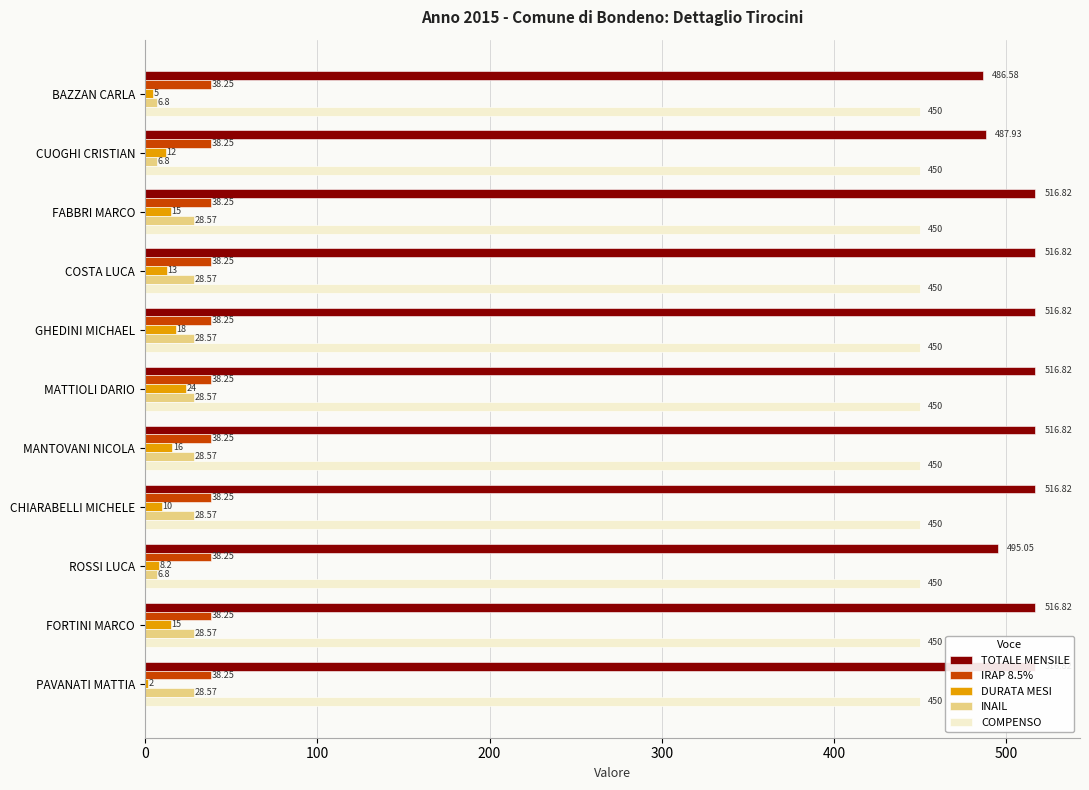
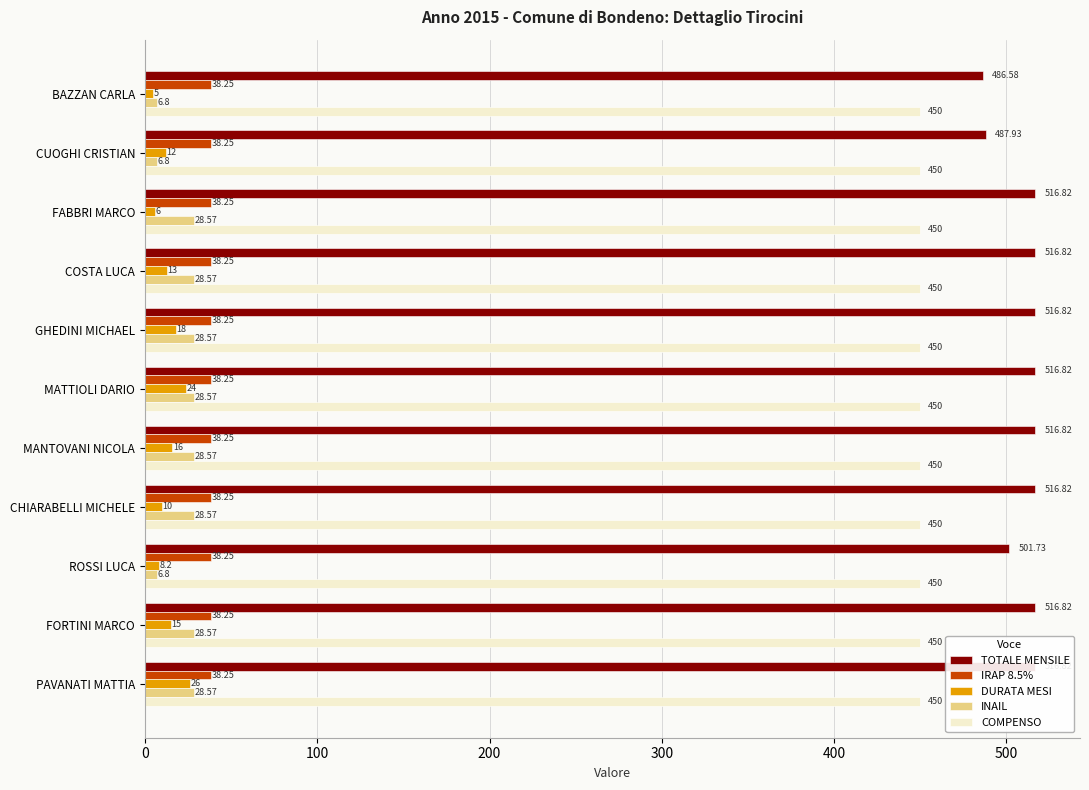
  {
    "TOTALE MENSILE": {
      "BAZZAN CARLA": 486.58,
      "CUOGHI CRISTIAN": 487.93,
      "FABBRI MARCO": 516.82,
      "COSTA LUCA": 516.82,
      "GHEDINI MICHAEL": 516.82,
      "MATTIOLI DARIO": 516.82,
      "MANTOVANI NICOLA": 516.82,
      "CHIARABELLI MICHELE": 516.82,
-     "ROSSI LUCA": 495.05,
+     "ROSSI LUCA": 501.73,
      "FORTINI MARCO": 516.82
    },
    "IRAP 8.5%": {
      "BAZZAN CARLA": 38.25,
      "CUOGHI CRISTIAN": 38.25,
      "FABBRI MARCO": 38.25,
      "COSTA LUCA": 38.25,
      "GHEDINI MICHAEL": 38.25,
      "MATTIOLI DARIO": 38.25,
      "MANTOVANI NICOLA": 38.25,
      "CHIARABELLI MICHELE": 38.25,
      "ROSSI LUCA": 38.25,
      "FORTINI MARCO": 38.25,
      "PAVANATI MATTIA": 38.25
    },
    "DURATA MESI": {
      "BAZZAN CARLA": 5,
      "CUOGHI CRISTIAN": 12,
-     "FABBRI MARCO": 15,
+     "FABBRI MARCO": 6,
      "COSTA LUCA": 13,
      "GHEDINI MICHAEL": 18,
      "MATTIOLI DARIO": 24,
      "MANTOVANI NICOLA": 16,
      "CHIARABELLI MICHELE": 10,
      "ROSSI LUCA": 8.2,
      "FORTINI MARCO": 15,
-     "PAVANATI MATTIA": 2
+     "PAVANATI MATTIA": 26
    },
    "INAIL": {
      "BAZZAN CARLA": 6.8,
      "CUOGHI CRISTIAN": 6.8,
      "FABBRI MARCO": 28.57,
      "COSTA LUCA": 28.57,
      "GHEDINI MICHAEL": 28.57,
      "MATTIOLI DARIO": 28.57,
      "MANTOVANI NICOLA": 28.57,
      "CHIARABELLI MICHELE": 28.57,
      "ROSSI LUCA": 6.8,
      "FORTINI MARCO": 28.57,
      "PAVANATI MATTIA": 28.57
    },
    "COMPENSO": {
      "BAZZAN CARLA": 450,
      "CUOGHI CRISTIAN": 450,
      "FABBRI MARCO": 450,
      "COSTA LUCA": 450,
      "GHEDINI MICHAEL": 450,
      "MATTIOLI DARIO": 450,
      "MANTOVANI NICOLA": 450,
      "CHIARABELLI MICHELE": 450,
      "ROSSI LUCA": 450,
      "FORTINI MARCO": 450,
      "PAVANATI MATTIA": 450
    }
  }
